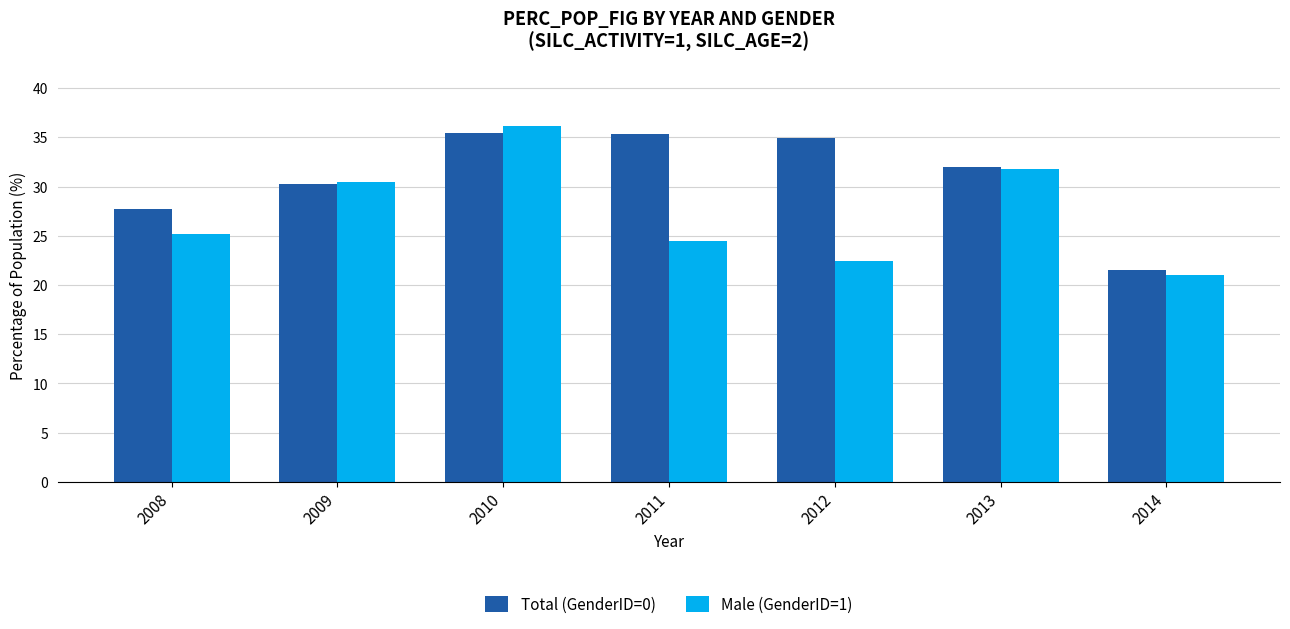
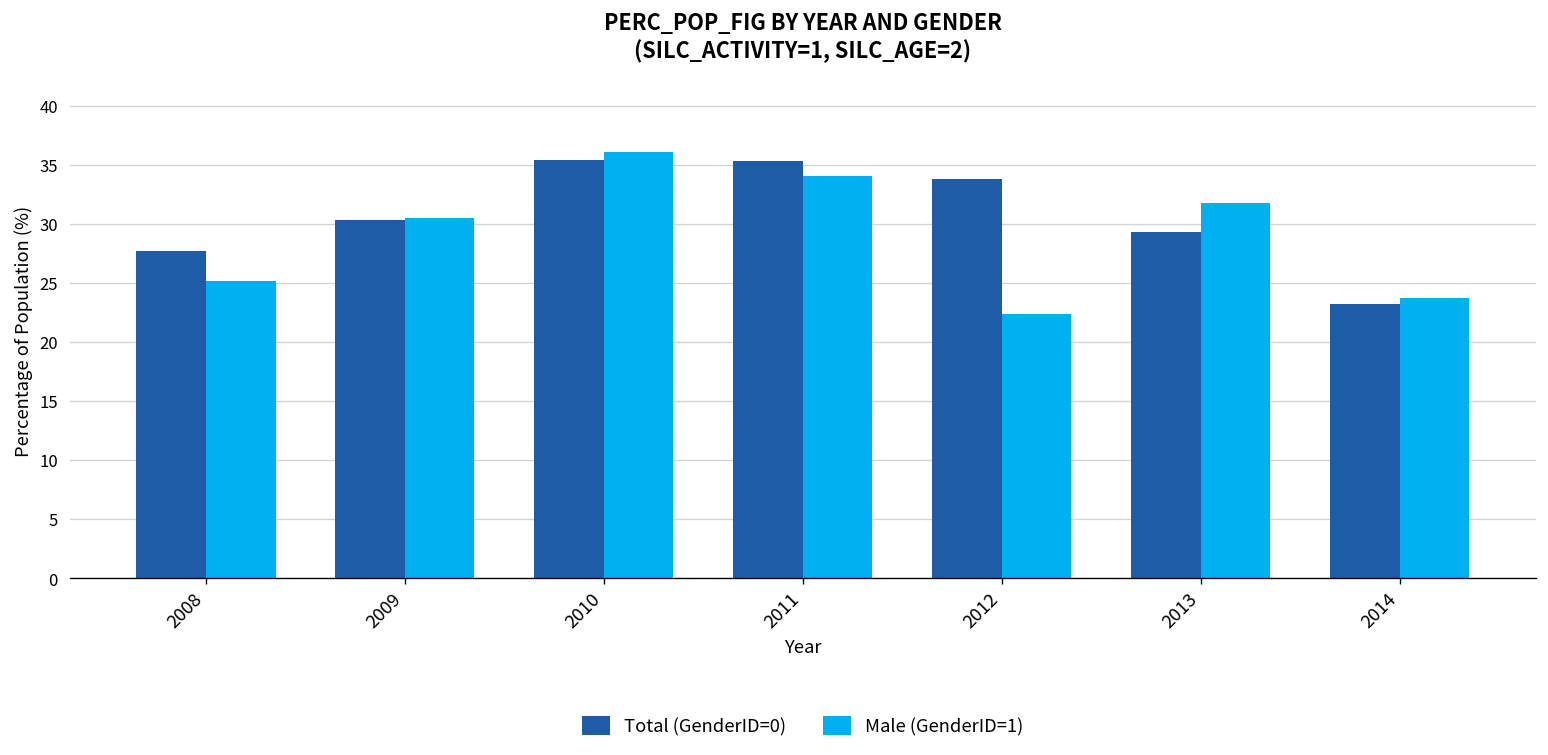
  {
    "Total (GenderID=0)": {
      "2008": 28,
      "2009": 30,
      "2010": 35,
      "2011": 35,
-     "2012": 35,
-     "2013": 32,
-     "2014": 22
+     "2012": 34,
+     "2013": 29,
+     "2014": 23
    },
    "Male (GenderID=1)": {
      "2008": 25,
      "2009": 31,
      "2010": 36,
-     "2011": 25,
+     "2011": 34,
      "2012": 22,
      "2013": 32,
-     "2014": 21
+     "2014": 24
    }
  }
